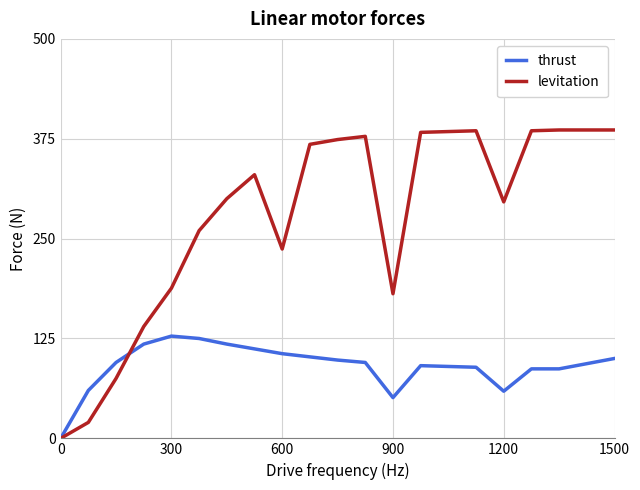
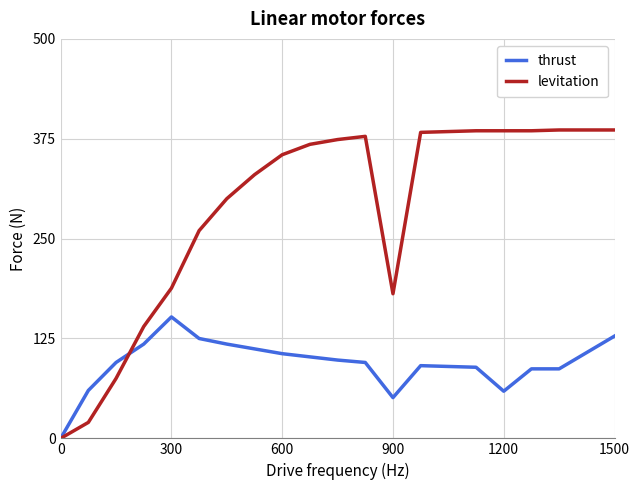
  {
    "thrust": {
-     "300": 130,
+     "300": 150,
      "600": 110,
      "900": 50,
      "1200": 60,
-     "1500": 100
+     "1500": 130
    },
    "levitation": {
      "300": 190,
-     "600": 240,
+     "600": 360,
      "900": 180,
-     "1200": 300,
+     "1200": 390,
      "1500": 390
    }
  }
